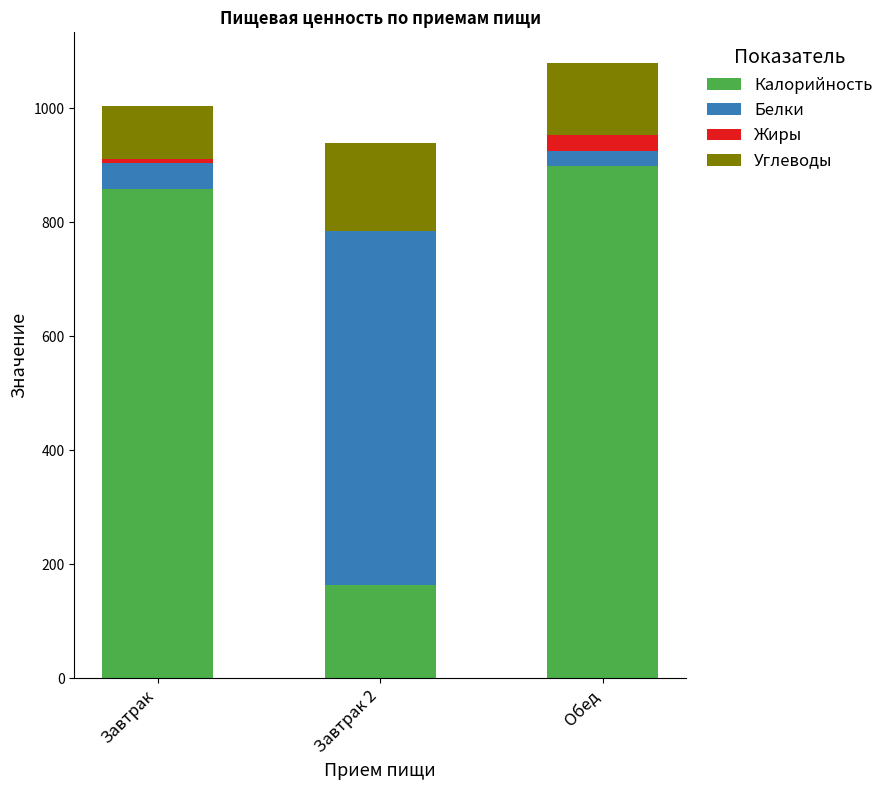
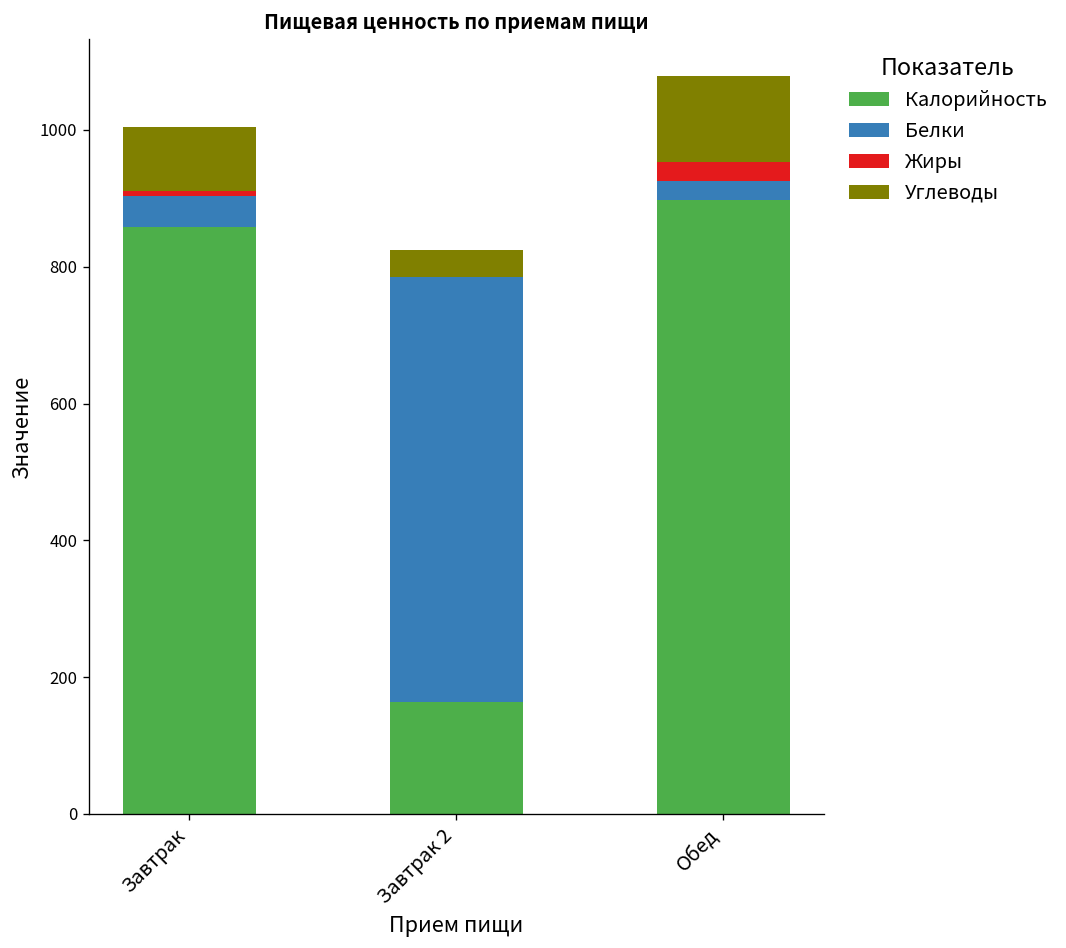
  {
    "Калорийность": {
      "Завтрак": 860,
      "Завтрак 2": 160,
      "Обед": 900
    },
    "Белки": {
      "Завтрак": 50,
      "Завтрак 2": 620,
      "Обед": 30
    },
    "Жиры": {
      "Завтрак": 10,
      "Завтрак 2": 0,
      "Обед": 30
    },
    "Углеводы": {
      "Завтрак": 90,
-     "Завтрак 2": 160,
+     "Завтрак 2": 40,
      "Обед": 130
    }
  }
